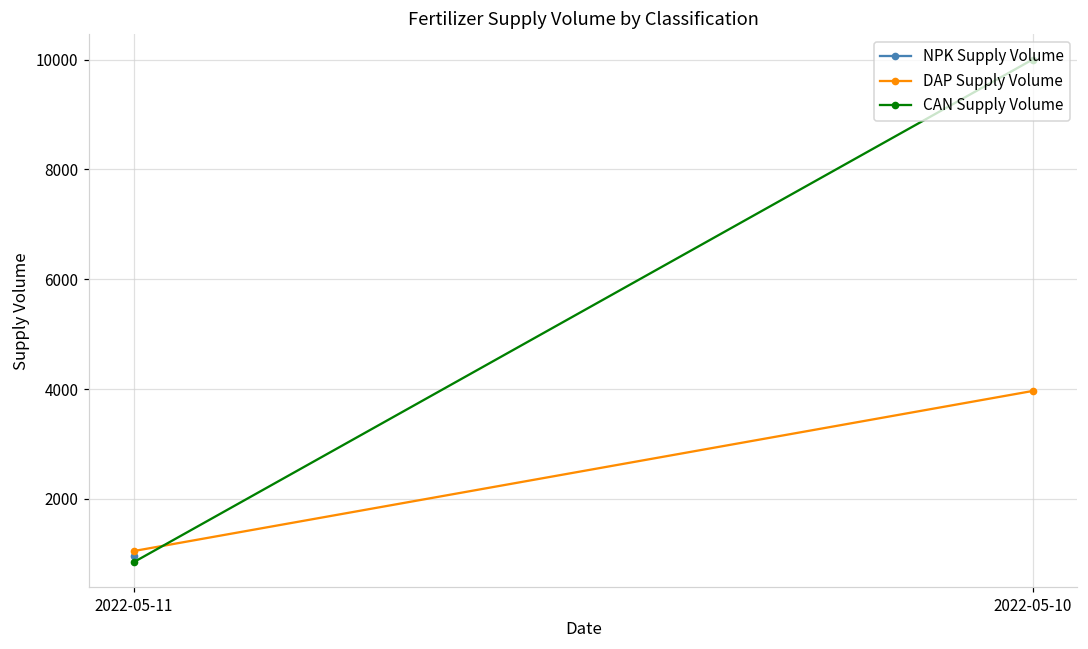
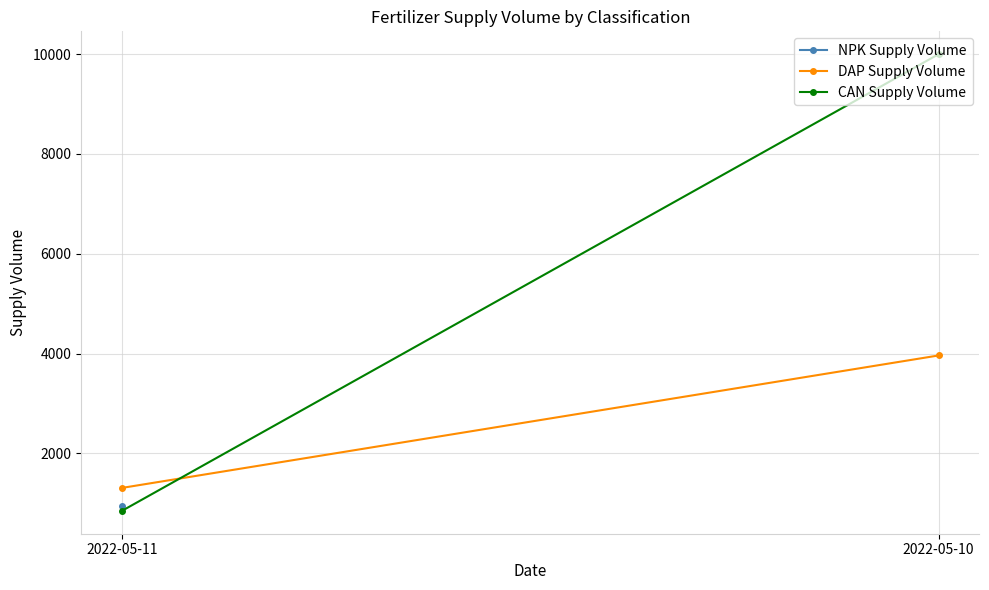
  {
    "NPK Supply Volume": {
      "2022-05-11": 1000
    },
    "DAP Supply Volume": {
-     "2022-05-11": 1100,
+     "2022-05-11": 1300,
      "2022-05-10": 4000
    },
    "CAN Supply Volume": {
      "2022-05-11": 900
    }
  }
